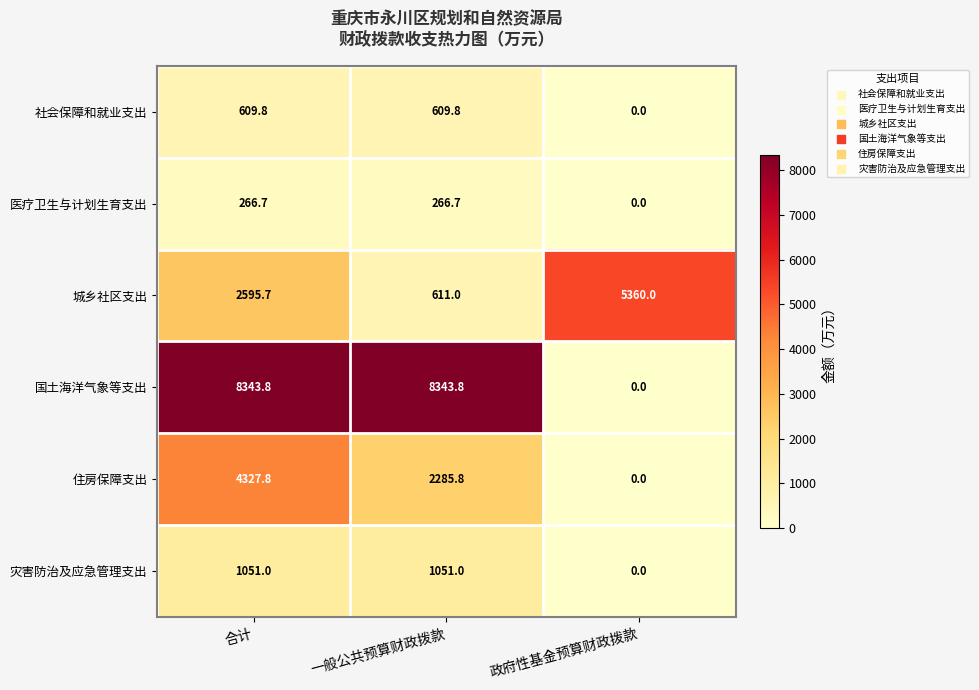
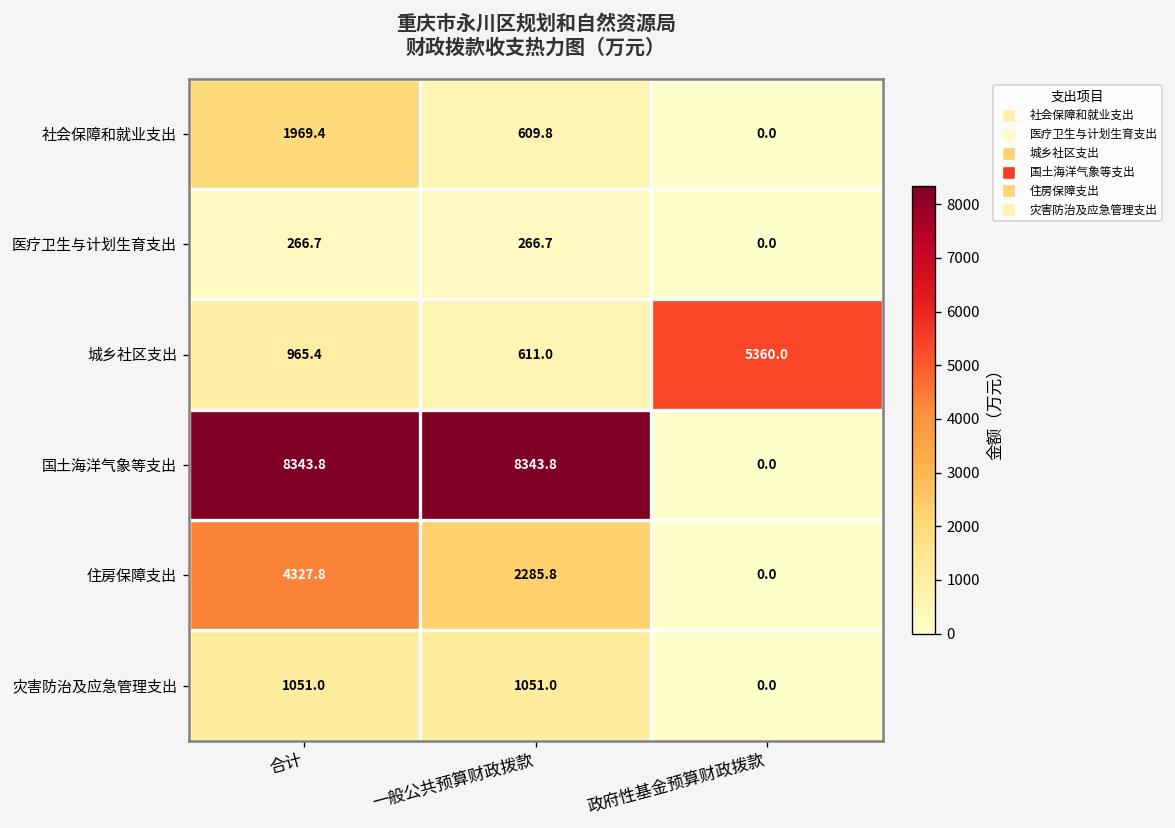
  {
    "社会保障和就业支出": {
-     "合计": 609.8,
+     "合计": 1969.4,
      "一般公共预算财政拨款": 609.8,
      "政府性基金预算财政拨款": 0.0
    },
    "医疗卫生与计划生育支出": {
      "合计": 266.7,
      "一般公共预算财政拨款": 266.7,
      "政府性基金预算财政拨款": 0.0
    },
    "城乡社区支出": {
-     "合计": 2595.7,
+     "合计": 965.4,
      "一般公共预算财政拨款": 611.0,
      "政府性基金预算财政拨款": 5360.0
    },
    "国土海洋气象等支出": {
      "合计": 8343.8,
      "一般公共预算财政拨款": 8343.8,
      "政府性基金预算财政拨款": 0.0
    },
    "住房保障支出": {
      "合计": 4327.8,
      "一般公共预算财政拨款": 2285.8,
      "政府性基金预算财政拨款": 0.0
    },
    "灾害防治及应急管理支出": {
      "合计": 1051.0,
      "一般公共预算财政拨款": 1051.0,
      "政府性基金预算财政拨款": 0.0
    }
  }
